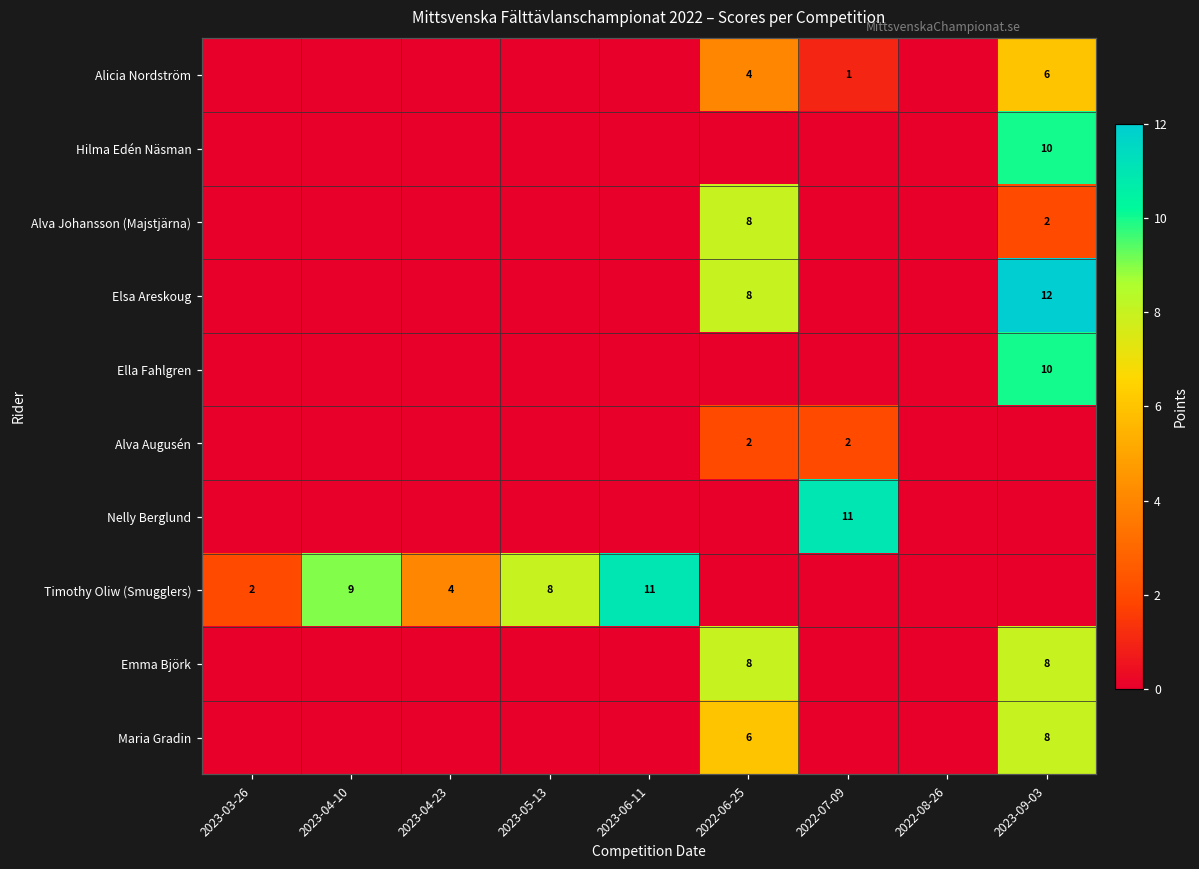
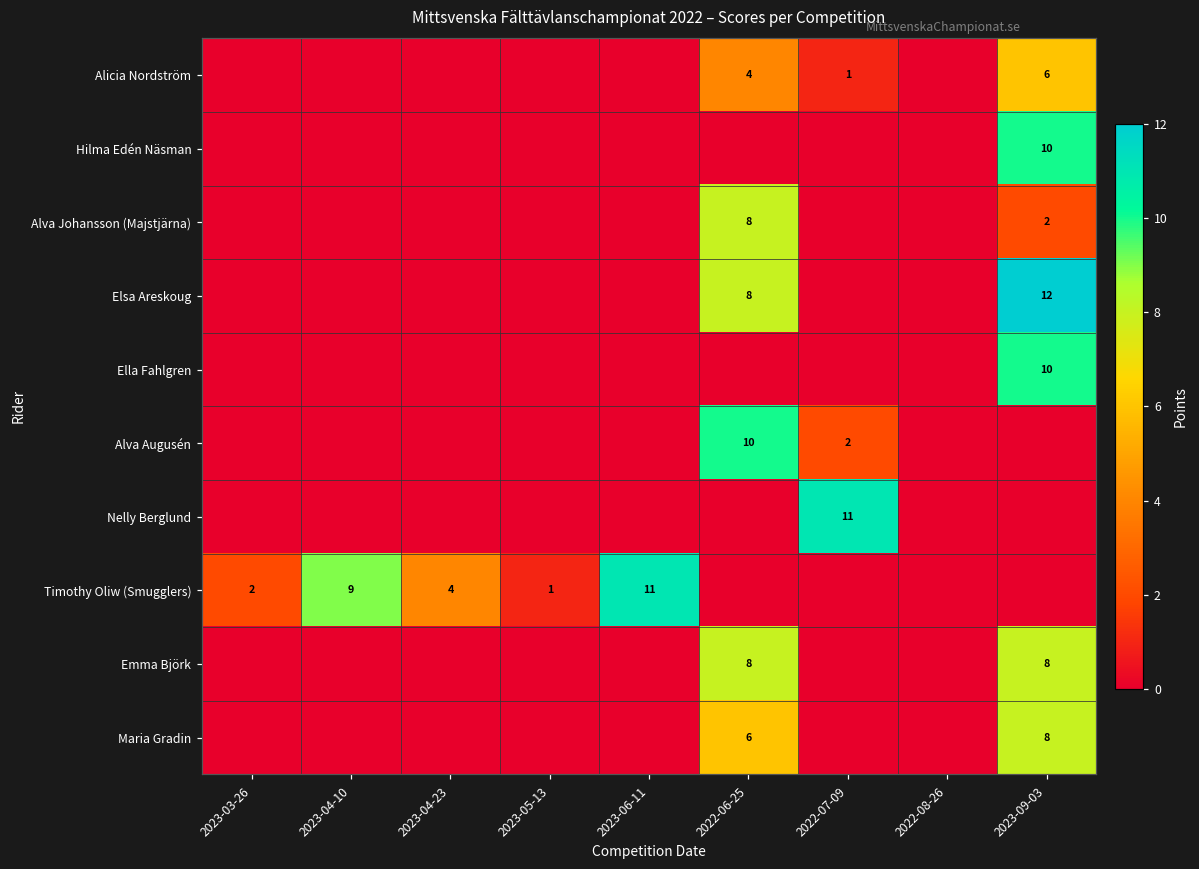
  {
    "Alicia Nordström": {
      "2022-06-25": 4,
      "2022-07-09": 1,
      "2023-09-03": 6
    },
    "Hilma Edén Näsman": {
      "2023-09-03": 10
    },
    "Alva Johansson (Majstjärna)": {
      "2022-06-25": 8,
      "2023-09-03": 2
    },
    "Elsa Areskoug": {
      "2022-06-25": 8,
      "2023-09-03": 12
    },
    "Ella Fahlgren": {
      "2023-09-03": 10
    },
    "Alva Augusén": {
-     "2022-06-25": 2,
+     "2022-06-25": 10,
      "2022-07-09": 2
    },
    "Nelly Berglund": {
      "2022-07-09": 11
    },
    "Timothy Oliw (Smugglers)": {
      "2023-03-26": 2,
      "2023-04-10": 9,
      "2023-04-23": 4,
-     "2023-05-13": 8,
+     "2023-05-13": 1,
      "2023-06-11": 11
    },
    "Emma Björk": {
      "2022-06-25": 8,
      "2023-09-03": 8
    },
    "Maria Gradin": {
      "2022-06-25": 6,
      "2023-09-03": 8
    }
  }
